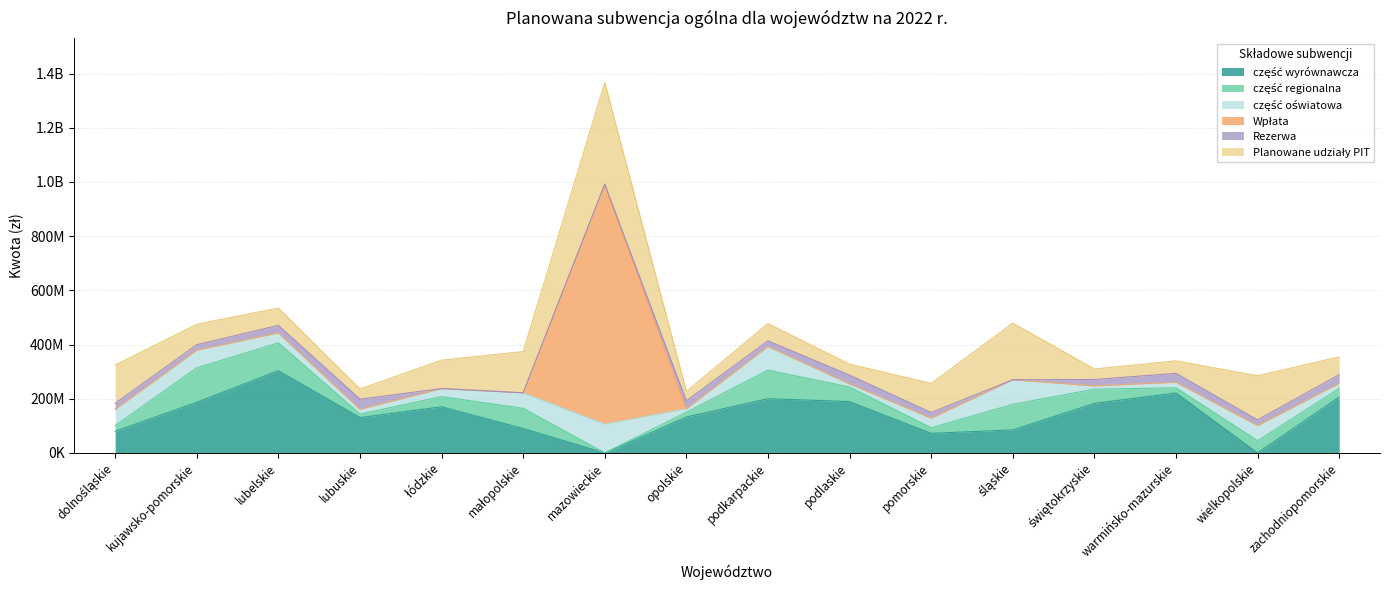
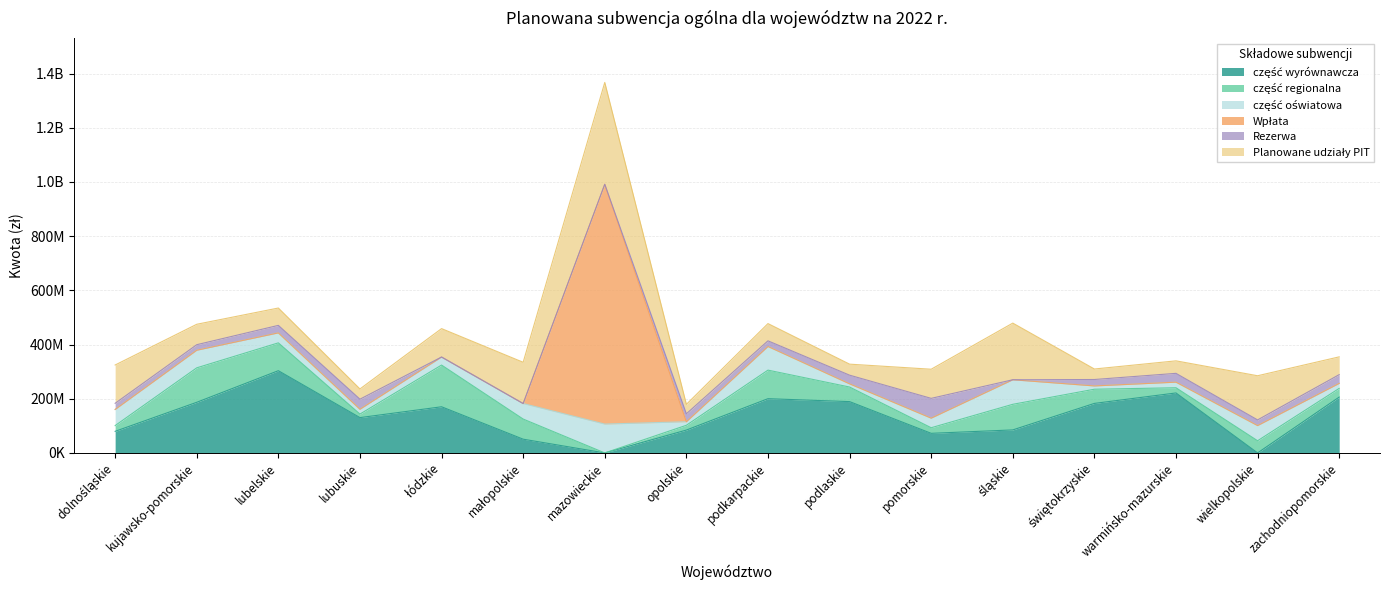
  {
    "część wyrównawcza": {
      "dolnośląskie": 80000000,
      "kujawsko-pomorskie": 190000000,
      "lubelskie": 300000000,
      "lubuskie": 130000000,
      "łódzkie": 170000000,
-     "małopolskie": 90000000,
-     "opolskie": 130000000,
+     "małopolskie": 50000000,
+     "opolskie": 80000000,
      "podkarpackie": 200000000,
      "podlaskie": 190000000,
      "pomorskie": 70000000,
      "śląskie": 80000000,
      "świętokrzyskie": 180000000,
      "warmińsko-mazurskie": 220000000,
      "wielkopolskie": 0,
      "zachodniopomorskie": 210000000
    },
    "część regionalna": {
      "dolnośląskie": 20000000,
      "kujawsko-pomorskie": 130000000,
      "lubelskie": 100000000,
      "lubuskie": 10000000,
-     "łódzkie": 40000000,
+     "łódzkie": 150000000,
      "małopolskie": 70000000,
      "opolskie": 20000000,
      "podkarpackie": 110000000,
      "podlaskie": 50000000,
      "pomorskie": 20000000,
      "śląskie": 90000000,
      "świętokrzyskie": 50000000,
      "warmińsko-mazurskie": 20000000,
      "wielkopolskie": 40000000,
      "zachodniopomorskie": 30000000
    },
    "część oświatowa": {
      "mazowieckie": 110000000
    },
    "Rezerwa": {
      "dolnośląskie": 20000000,
      "kujawsko-pomorskie": 20000000,
      "lubelskie": 30000000,
      "lubuskie": 40000000,
      "opolskie": 30000000,
      "podkarpackie": 20000000,
      "podlaskie": 30000000,
-     "pomorskie": 20000000,
+     "pomorskie": 70000000,
      "świętokrzyskie": 20000000,
      "warmińsko-mazurskie": 30000000,
      "wielkopolskie": 20000000,
      "zachodniopomorskie": 30000000
    }
  }
